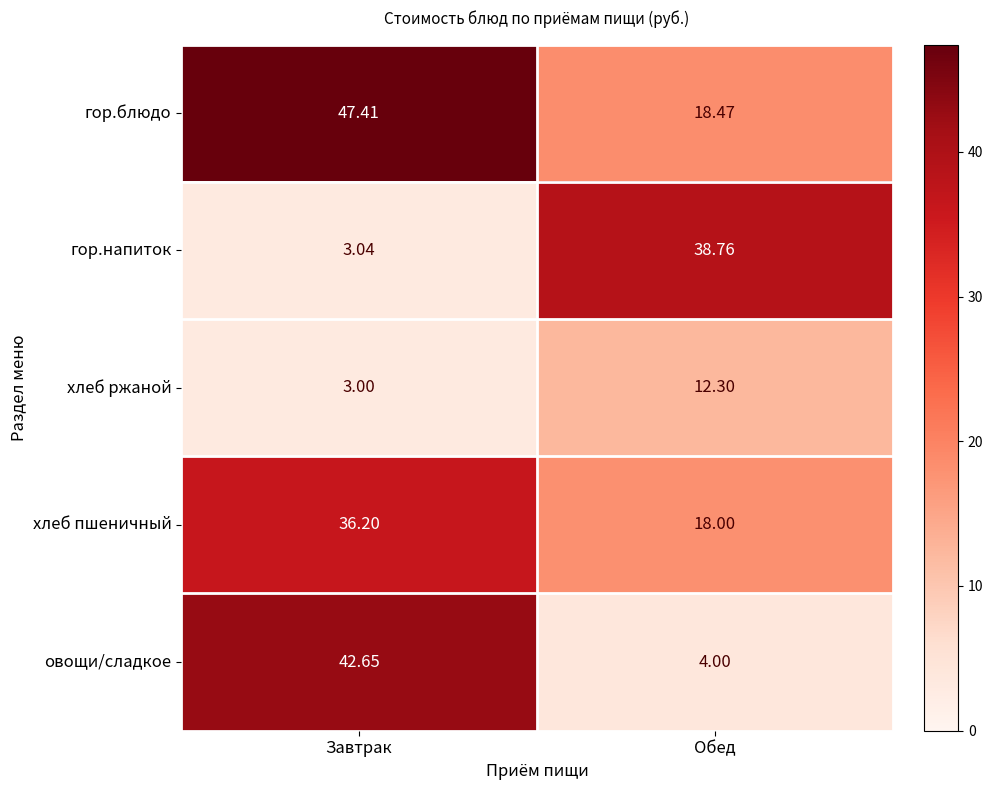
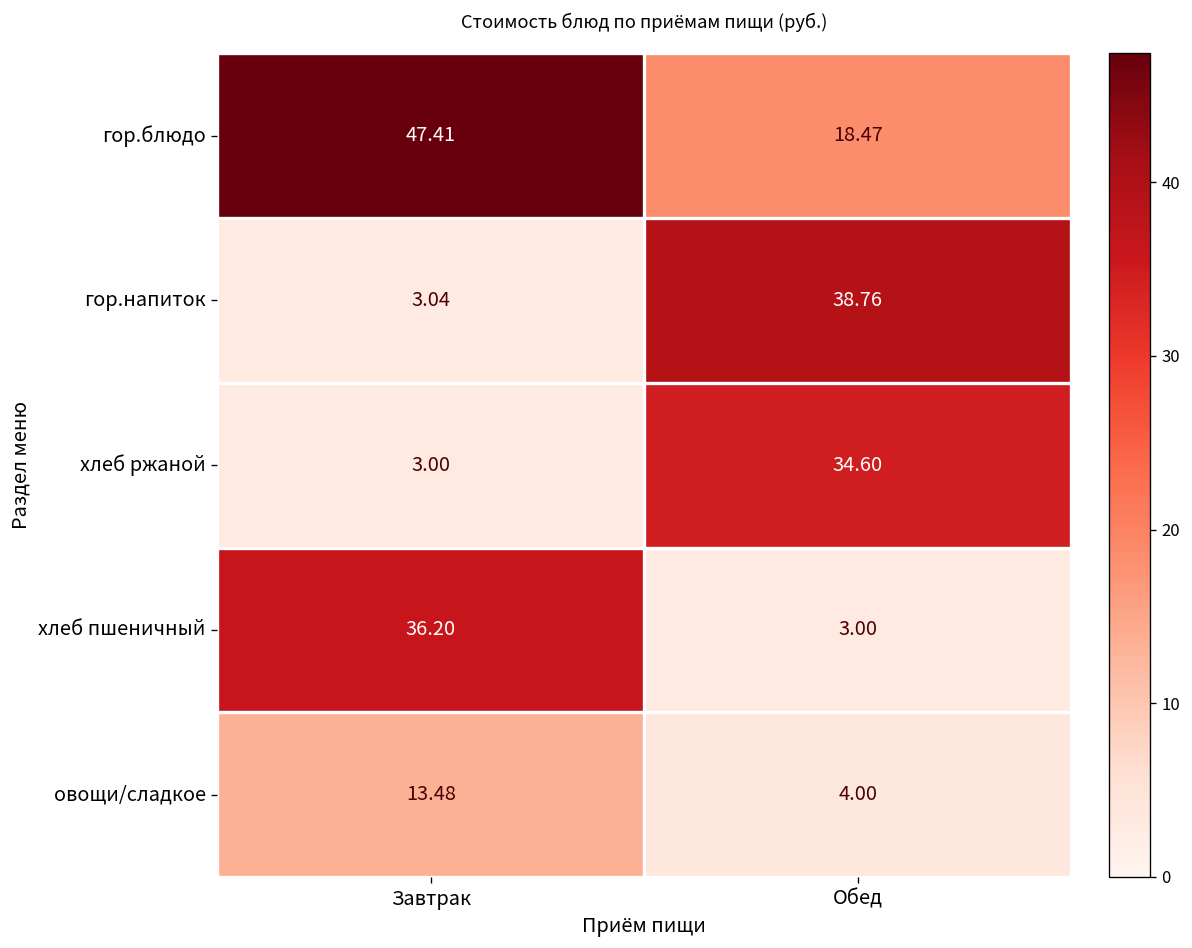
  {
    "гор.блюдо": {
      "Завтрак": 47.41,
      "Обед": 18.47
    },
    "гор.напиток": {
      "Завтрак": 3.04,
      "Обед": 38.76
    },
    "хлеб ржаной": {
      "Завтрак": 3.00,
-     "Обед": 12.30
+     "Обед": 34.60
    },
    "хлеб пшеничный": {
      "Завтрак": 36.20,
-     "Обед": 18.00
+     "Обед": 3.00
    },
    "овощи/сладкое": {
-     "Завтрак": 42.65,
+     "Завтрак": 13.48,
      "Обед": 4.00
    }
  }
